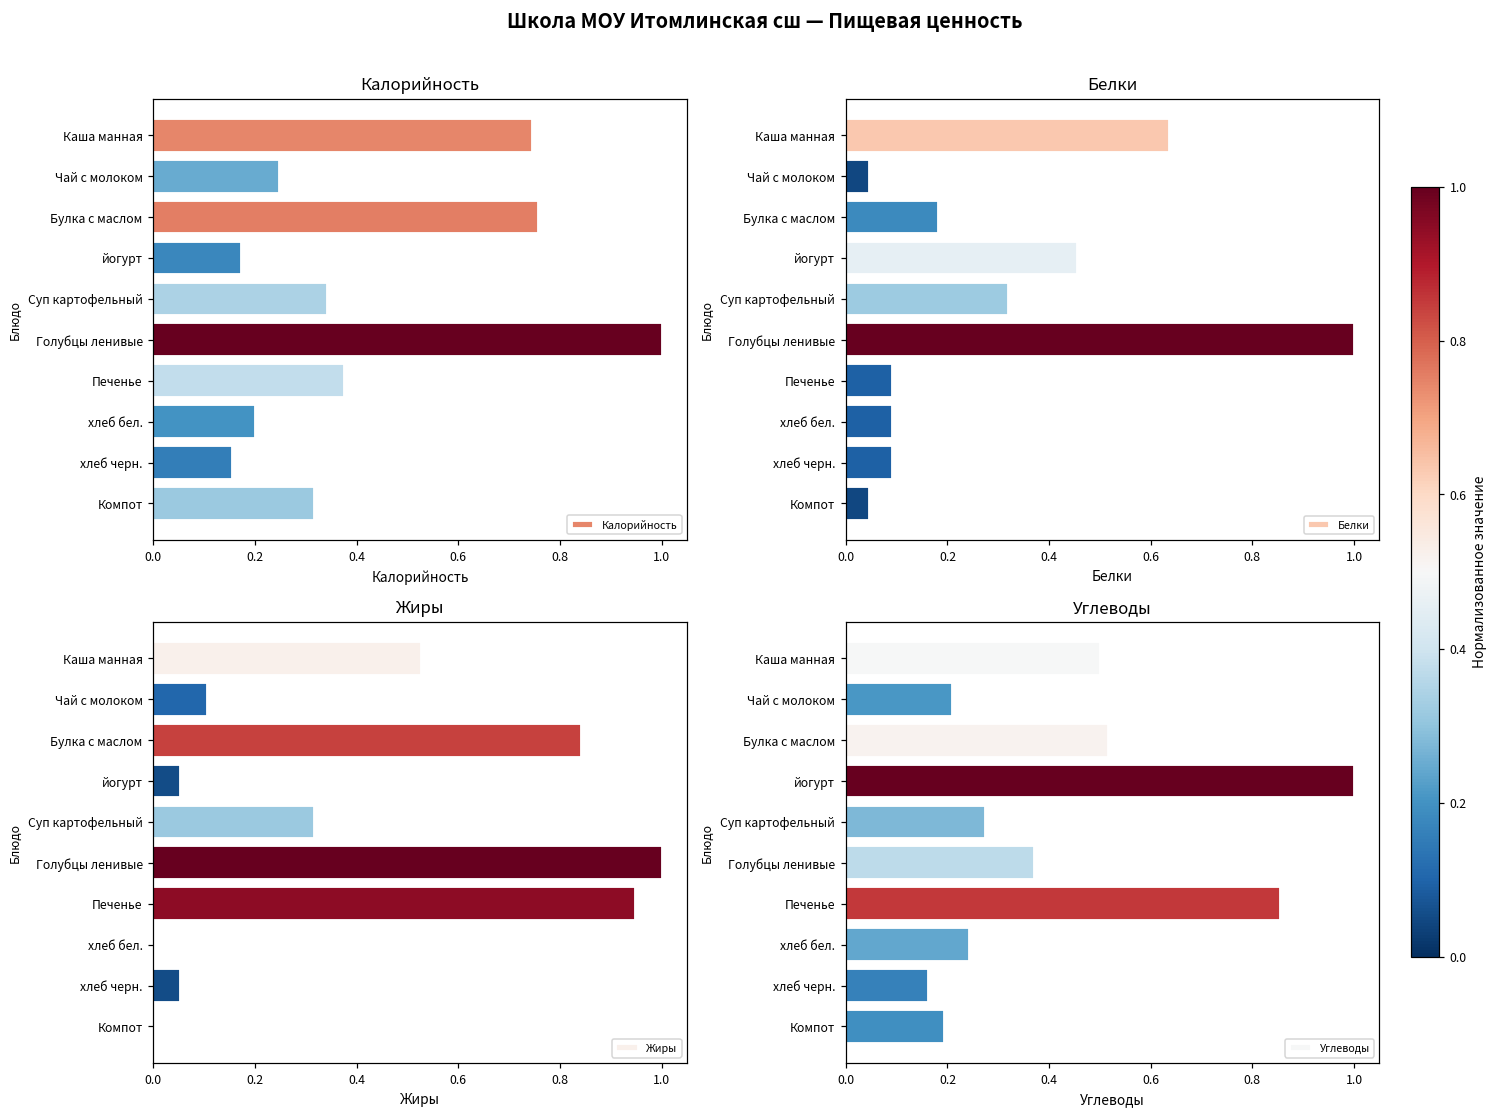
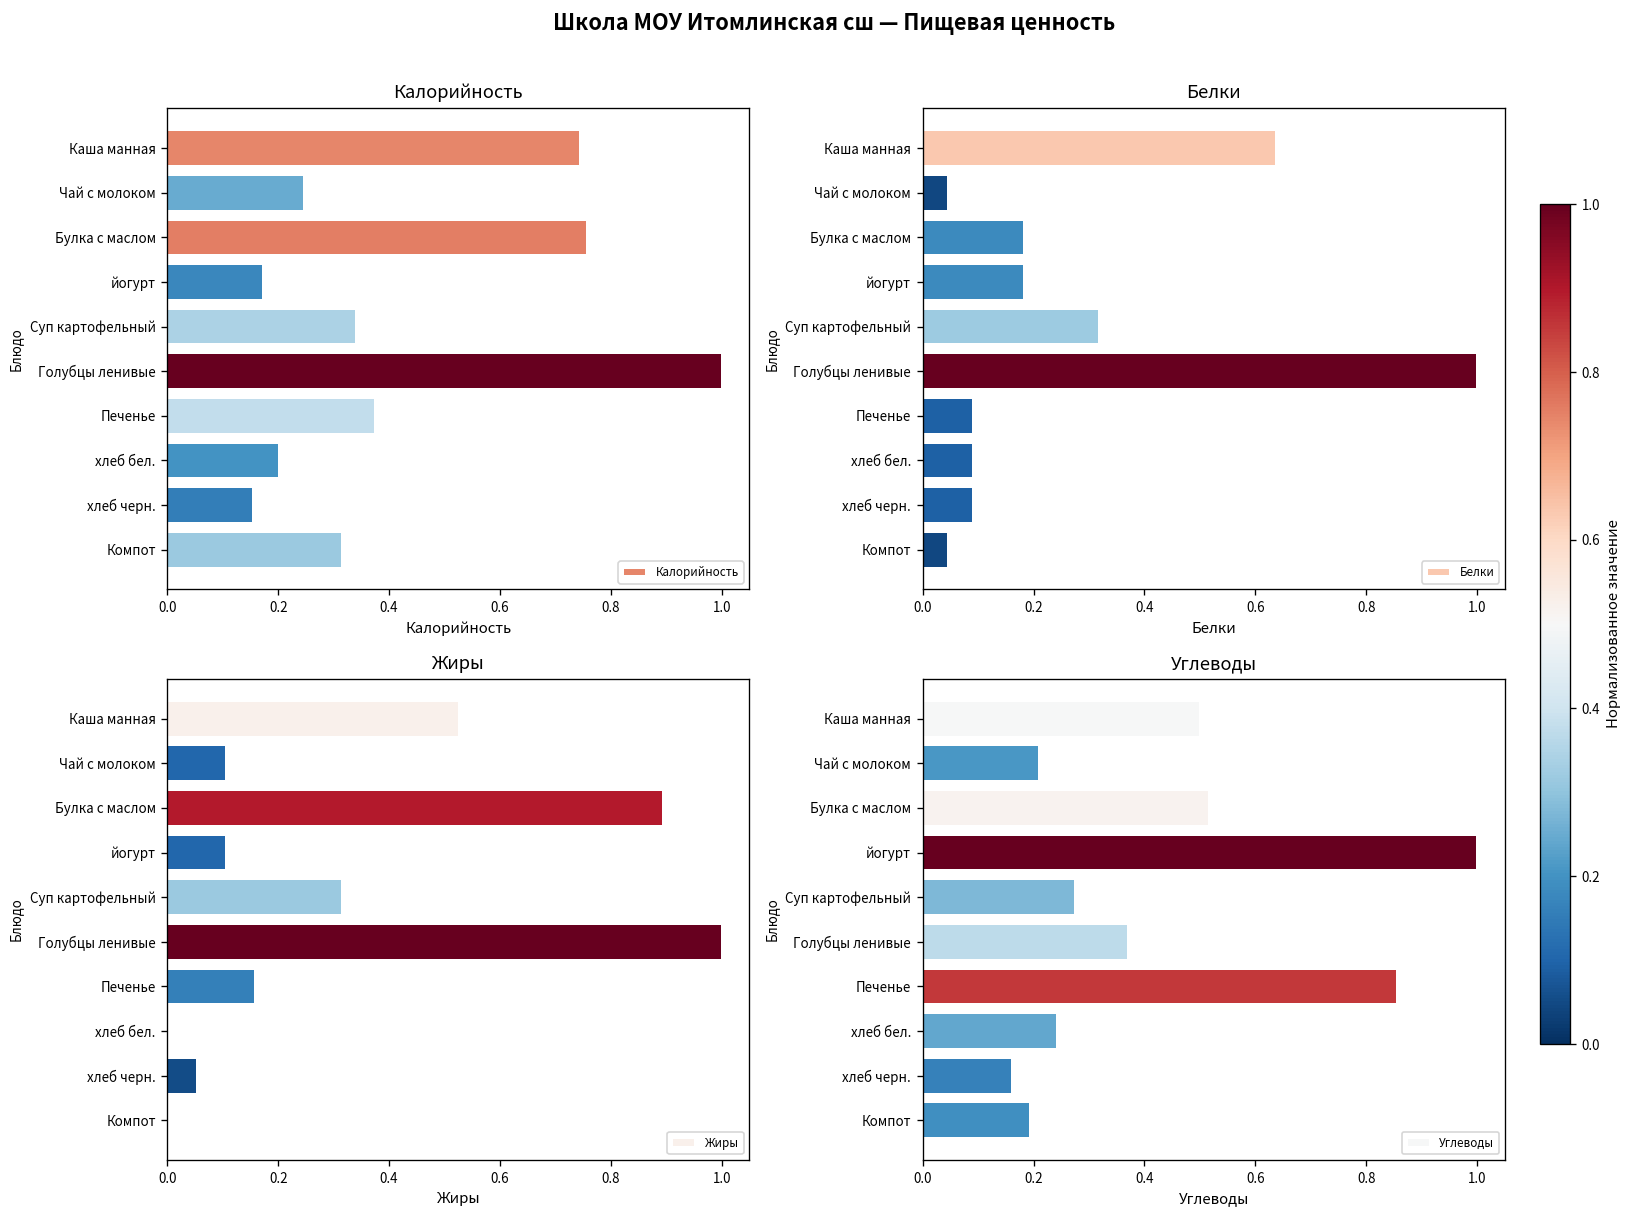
  {
    "Калорийность": {
      "Каша манная": 0.74,
      "Чай с молоком": 0.25,
      "Булка с маслом": 0.76,
      "йогурт": 0.17,
      "Суп картофельный": 0.34,
      "Голубцы ленивые": 1.00,
      "Печенье": 0.38,
      "хлеб бел.": 0.20,
      "хлеб черн.": 0.15,
      "Компот": 0.32
    },
    "Белки": {
      "Каша манная": 0.64,
      "Чай с молоком": 0.05,
      "Булка с маслом": 0.18,
-     "йогурт": 0.45,
+     "йогурт": 0.18,
      "Суп картофельный": 0.32,
      "Голубцы ленивые": 1.00,
      "Печенье": 0.09,
      "хлеб бел.": 0.09,
      "хлеб черн.": 0.09,
      "Компот": 0.05
    },
    "Жиры": {
      "Каша манная": 0.53,
      "Чай с молоком": 0.11,
-     "Булка с маслом": 0.84,
-     "йогурт": 0.05,
+     "Булка с маслом": 0.89,
+     "йогурт": 0.11,
      "Суп картофельный": 0.32,
      "Голубцы ленивые": 1.00,
-     "Печенье": 0.95,
+     "Печенье": 0.16,
      "хлеб бел.": 0.00,
      "хлеб черн.": 0.05,
      "Компот": 0.00
    },
    "Углеводы": {
      "Каша манная": 0.50,
      "Чай с молоком": 0.21,
      "Булка с маслом": 0.52,
      "йогурт": 1.00,
      "Суп картофельный": 0.27,
      "Голубцы ленивые": 0.37,
      "Печенье": 0.85,
      "хлеб бел.": 0.24,
      "хлеб черн.": 0.16,
      "Компот": 0.19
    }
  }
